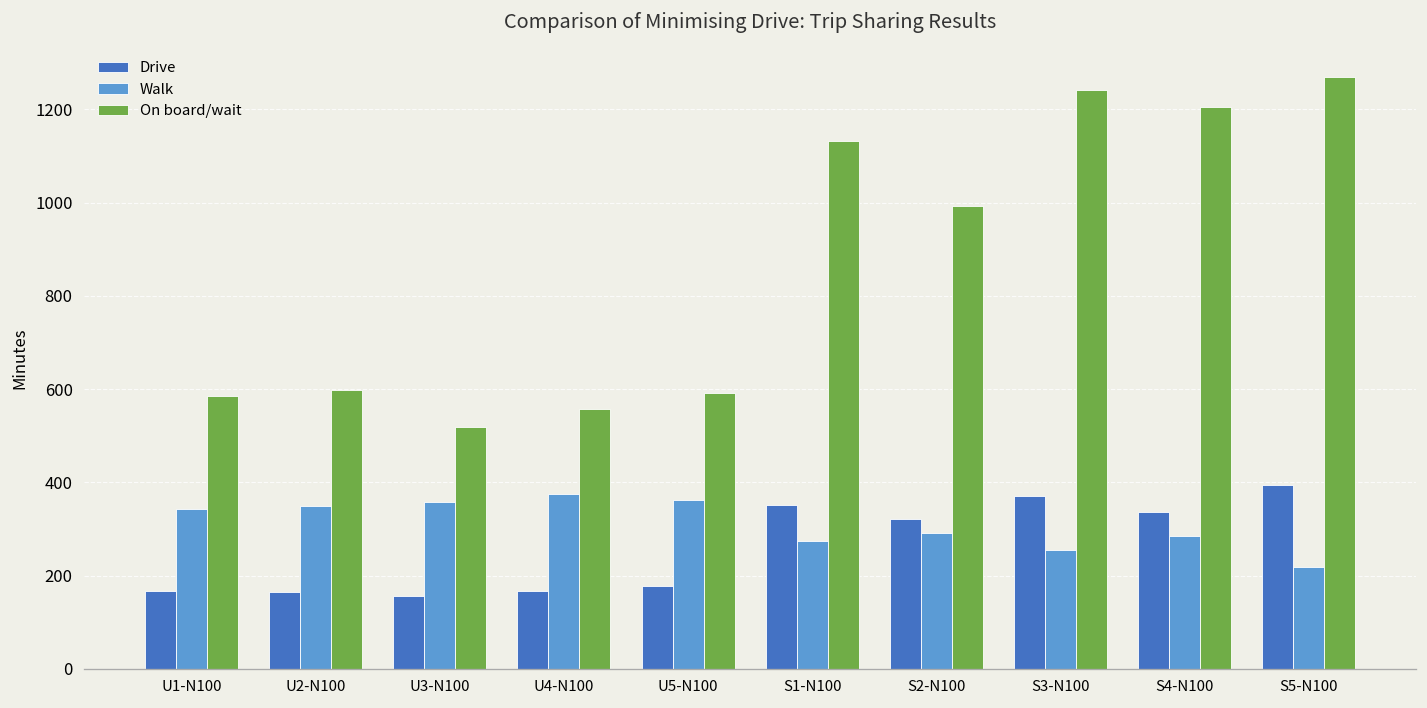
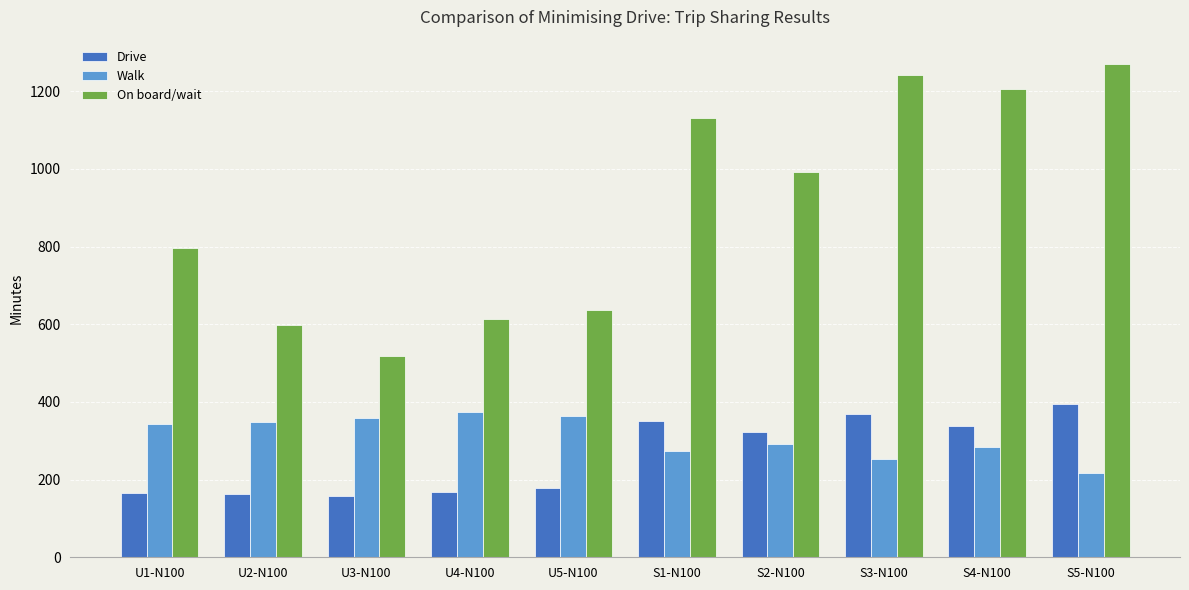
  {
    "On board/wait": {
-     "U1-N100": 590,
+     "U1-N100": 800,
      "U2-N100": 600,
      "U3-N100": 520,
-     "U4-N100": 560,
-     "U5-N100": 590,
+     "U4-N100": 610,
+     "U5-N100": 640,
      "S1-N100": 1130,
      "S2-N100": 990,
      "S3-N100": 1240,
      "S4-N100": 1210,
      "S5-N100": 1270
    }
  }
